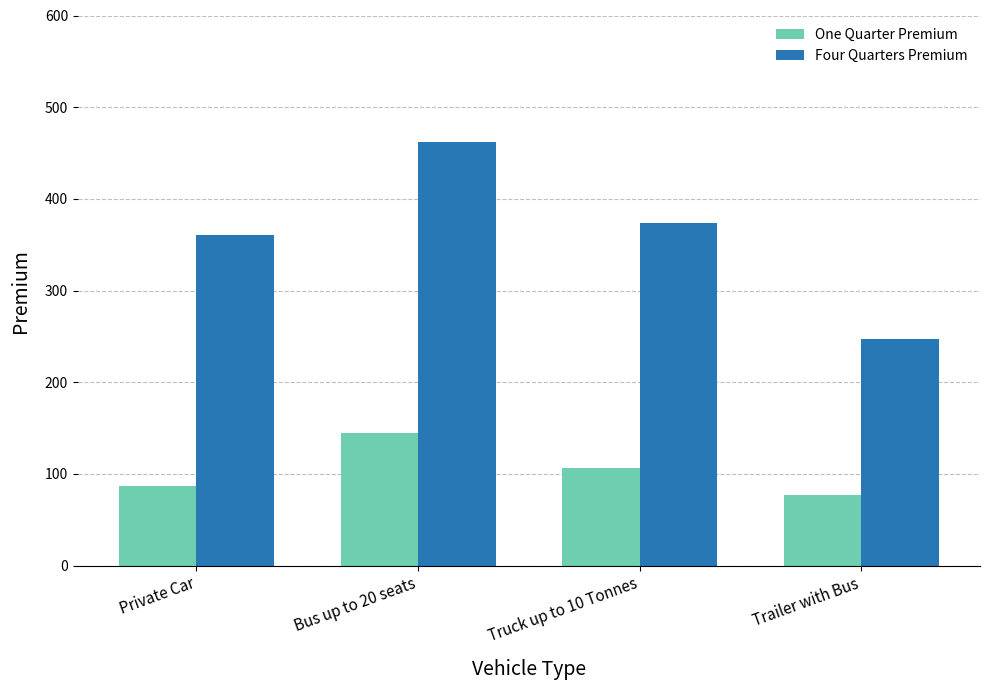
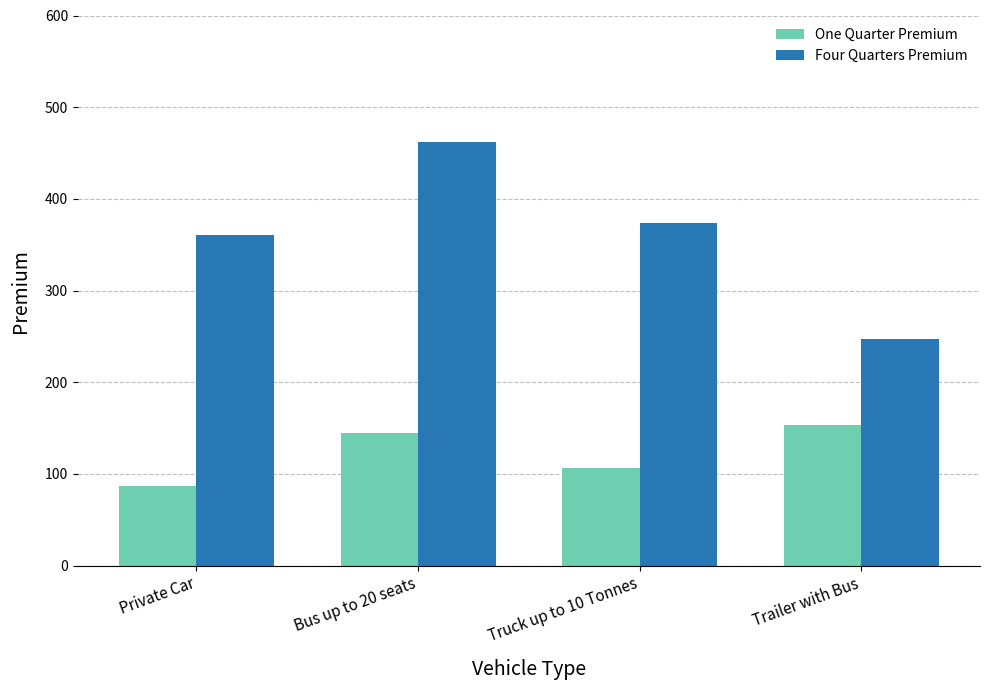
  {
    "One Quarter Premium": {
      "Private Car": 90,
      "Bus up to 20 seats": 140,
      "Truck up to 10 Tonnes": 110,
-     "Trailer with Bus": 80
+     "Trailer with Bus": 150
    },
    "Four Quarters Premium": {
      "Private Car": 360,
      "Bus up to 20 seats": 460,
      "Truck up to 10 Tonnes": 370,
      "Trailer with Bus": 250
    }
  }
